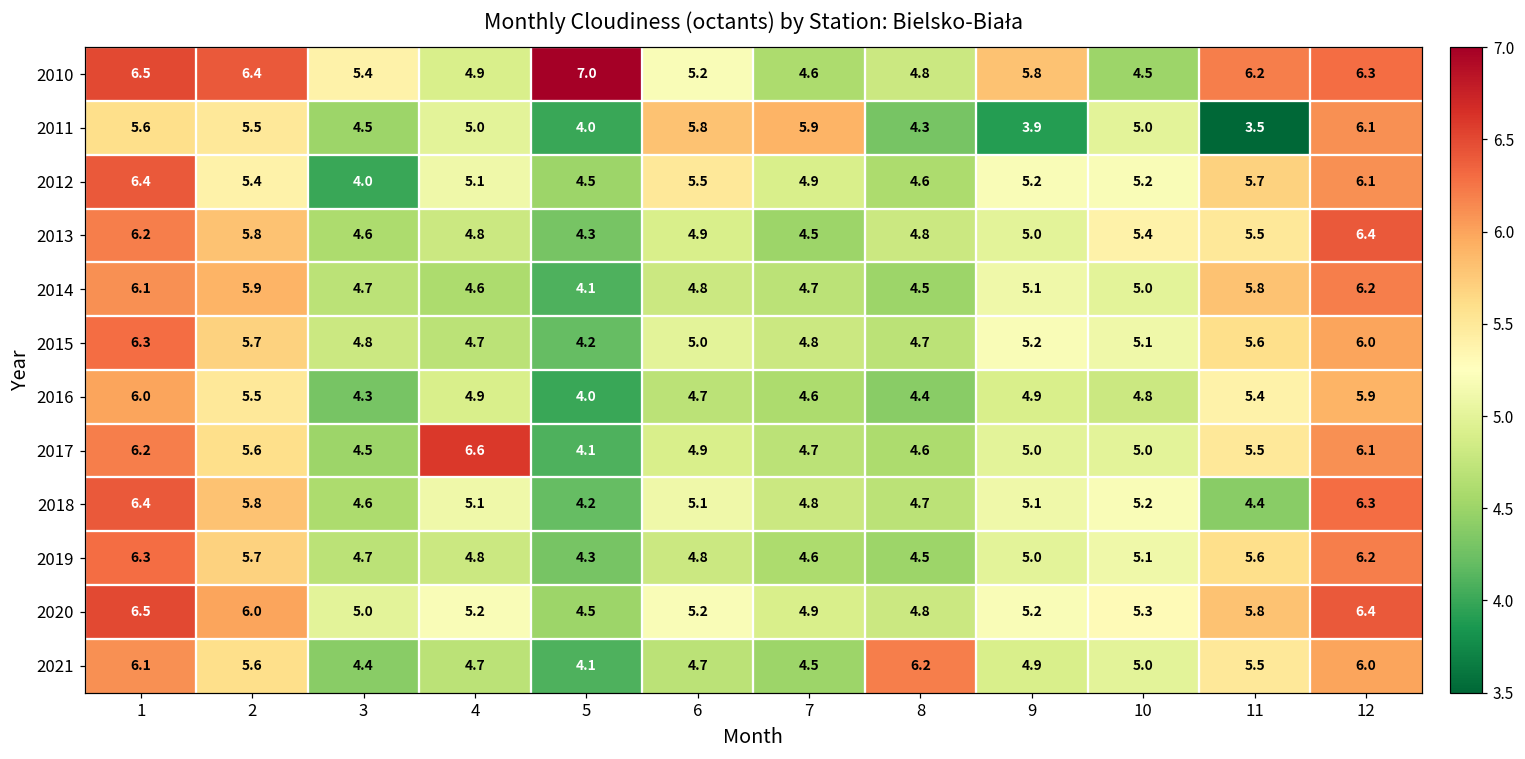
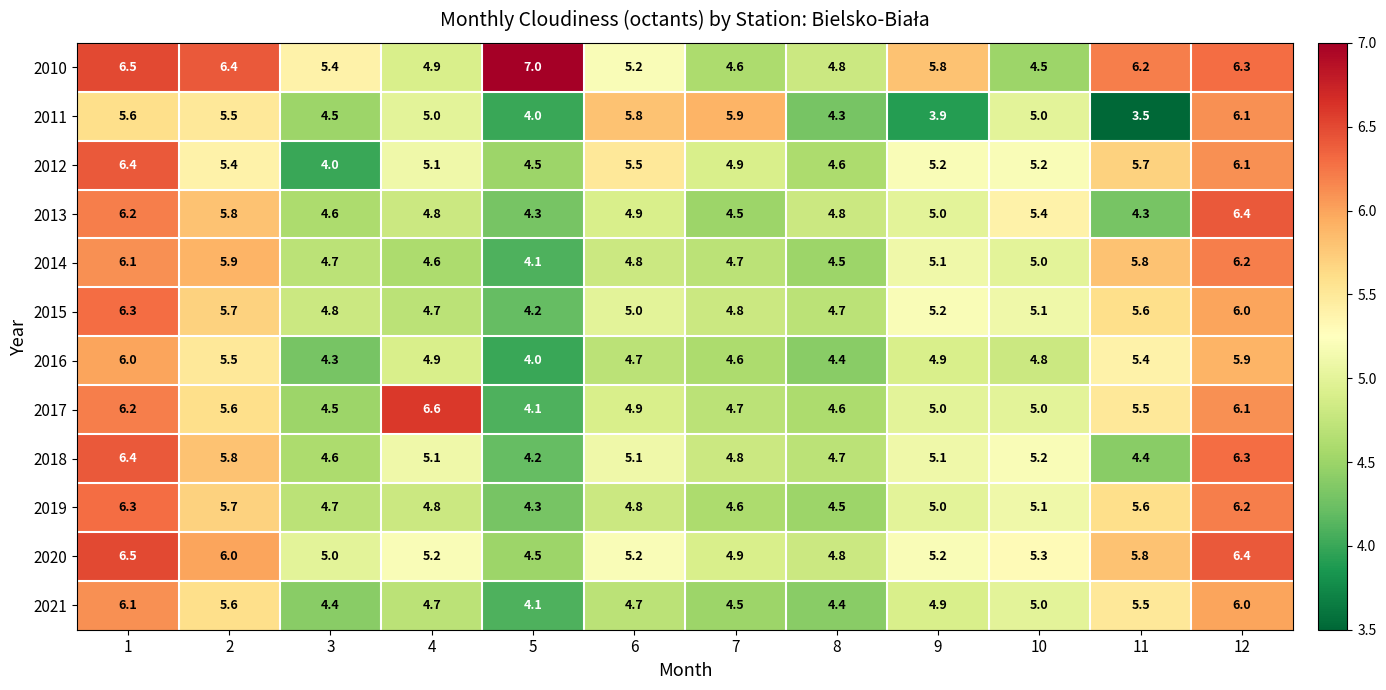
  {
    "2010": {
      "1": 6.5,
      "2": 6.4,
      "3": 5.4,
      "4": 4.9,
      "5": 7.0,
      "6": 5.2,
      "7": 4.6,
      "8": 4.8,
      "9": 5.8,
      "10": 4.5,
      "11": 6.2,
      "12": 6.3
    },
    "2011": {
      "1": 5.6,
      "2": 5.5,
      "3": 4.5,
      "4": 5.0,
      "5": 4.0,
      "6": 5.8,
      "7": 5.9,
      "8": 4.3,
      "9": 3.9,
      "10": 5.0,
      "11": 3.5,
      "12": 6.1
    },
    "2012": {
      "1": 6.4,
      "2": 5.4,
      "3": 4.0,
      "4": 5.1,
      "5": 4.5,
      "6": 5.5,
      "7": 4.9,
      "8": 4.6,
      "9": 5.2,
      "10": 5.2,
      "11": 5.7,
      "12": 6.1
    },
    "2013": {
      "1": 6.2,
      "2": 5.8,
      "3": 4.6,
      "4": 4.8,
      "5": 4.3,
      "6": 4.9,
      "7": 4.5,
      "8": 4.8,
      "9": 5.0,
      "10": 5.4,
-     "11": 5.5,
+     "11": 4.3,
      "12": 6.4
    },
    "2014": {
      "1": 6.1,
      "2": 5.9,
      "3": 4.7,
      "4": 4.6,
      "5": 4.1,
      "6": 4.8,
      "7": 4.7,
      "8": 4.5,
      "9": 5.1,
      "10": 5.0,
      "11": 5.8,
      "12": 6.2
    },
    "2015": {
      "1": 6.3,
      "2": 5.7,
      "3": 4.8,
      "4": 4.7,
      "5": 4.2,
      "6": 5.0,
      "7": 4.8,
      "8": 4.7,
      "9": 5.2,
      "10": 5.1,
      "11": 5.6,
      "12": 6.0
    },
    "2016": {
      "1": 6.0,
      "2": 5.5,
      "3": 4.3,
      "4": 4.9,
      "5": 4.0,
      "6": 4.7,
      "7": 4.6,
      "8": 4.4,
      "9": 4.9,
      "10": 4.8,
      "11": 5.4,
      "12": 5.9
    },
    "2017": {
      "1": 6.2,
      "2": 5.6,
      "3": 4.5,
      "4": 6.6,
      "5": 4.1,
      "6": 4.9,
      "7": 4.7,
      "8": 4.6,
      "9": 5.0,
      "10": 5.0,
      "11": 5.5,
      "12": 6.1
    },
    "2018": {
      "1": 6.4,
      "2": 5.8,
      "3": 4.6,
      "4": 5.1,
      "5": 4.2,
      "6": 5.1,
      "7": 4.8,
      "8": 4.7,
      "9": 5.1,
      "10": 5.2,
      "11": 4.4,
      "12": 6.3
    },
    "2019": {
      "1": 6.3,
      "2": 5.7,
      "3": 4.7,
      "4": 4.8,
      "5": 4.3,
      "6": 4.8,
      "7": 4.6,
      "8": 4.5,
      "9": 5.0,
      "10": 5.1,
      "11": 5.6,
      "12": 6.2
    },
    "2020": {
      "1": 6.5,
      "2": 6.0,
      "3": 5.0,
      "4": 5.2,
      "5": 4.5,
      "6": 5.2,
      "7": 4.9,
      "8": 4.8,
      "9": 5.2,
      "10": 5.3,
      "11": 5.8,
      "12": 6.4
    },
    "2021": {
      "1": 6.1,
      "2": 5.6,
      "3": 4.4,
      "4": 4.7,
      "5": 4.1,
      "6": 4.7,
      "7": 4.5,
-     "8": 6.2,
+     "8": 4.4,
      "9": 4.9,
      "10": 5.0,
      "11": 5.5,
      "12": 6.0
    }
  }
